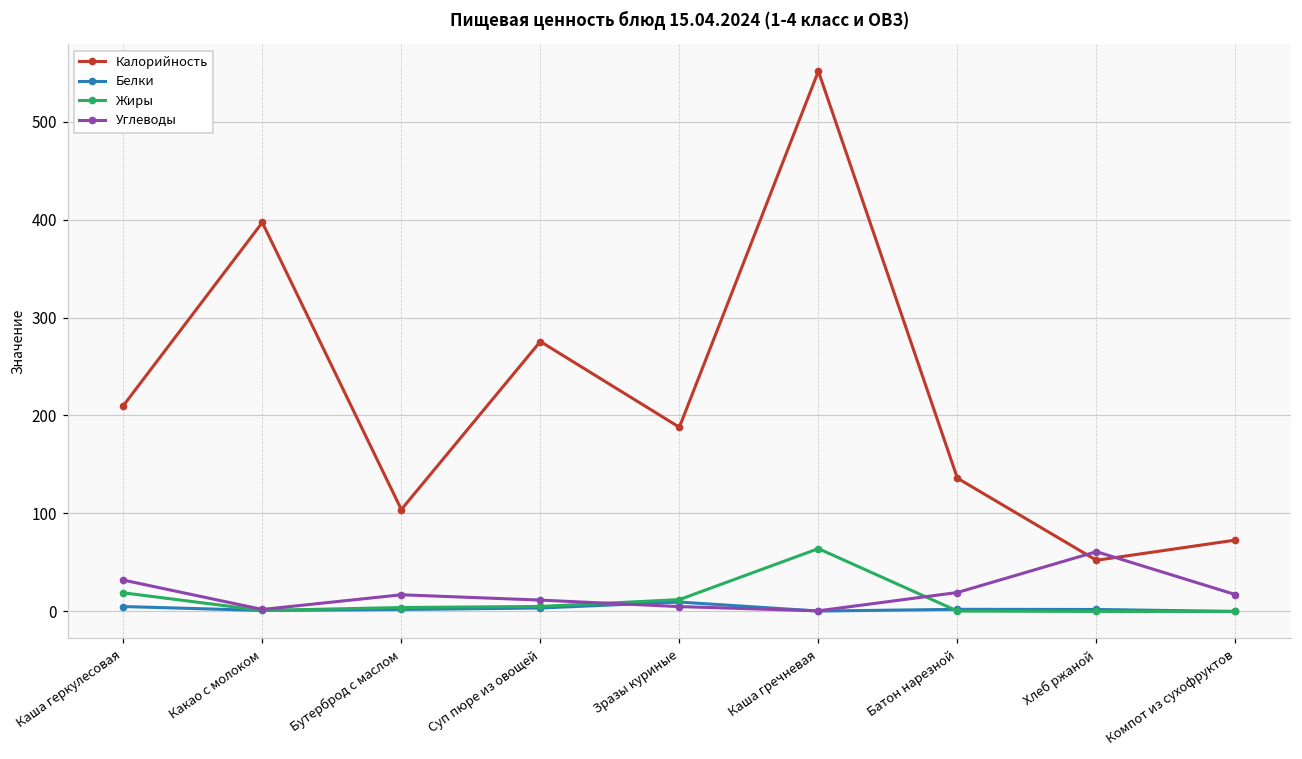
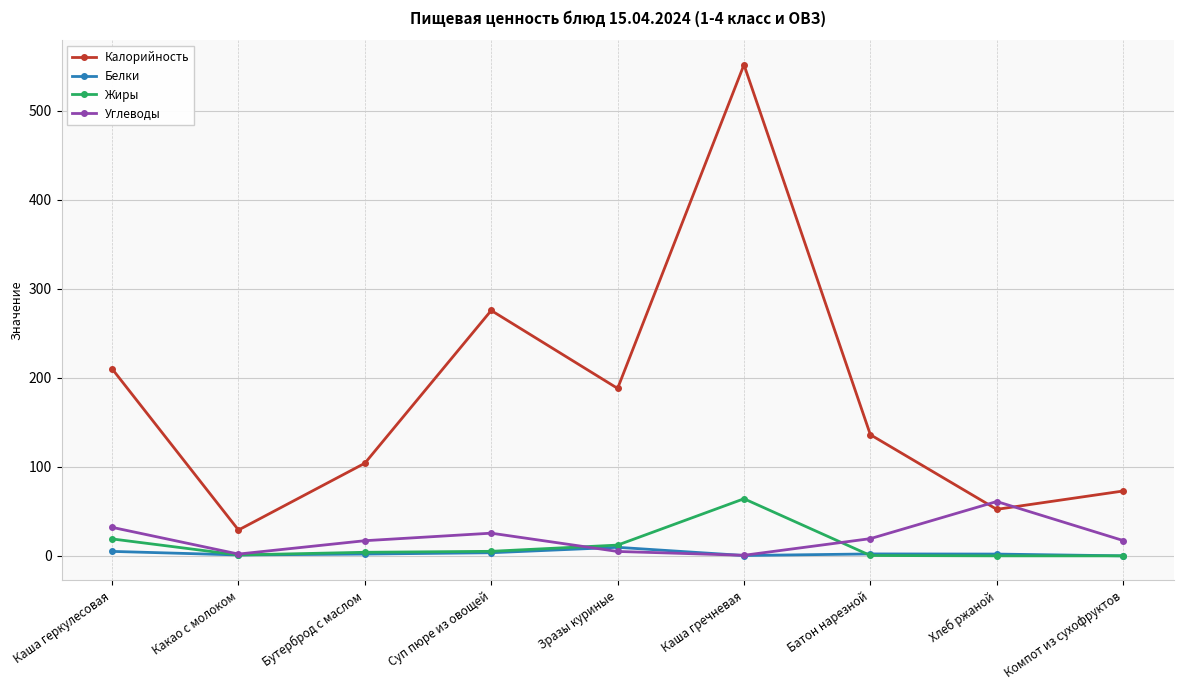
  {
    "Калорийность": {
      "Каша геркулесовая": 210,
-     "Какао с молоком": 400,
+     "Какао с молоком": 30,
      "Бутерброд с маслом": 100,
      "Суп пюре из овощей": 280,
      "Зразы куриные": 190,
      "Каша гречневая": 550,
      "Батон нарезной": 140,
      "Хлеб ржаной": 50,
      "Компот из сухофруктов": 70
    },
    "Белки": {
      "Каша геркулесовая": 10
    },
    "Жиры": {
      "Каша геркулесовая": 20,
      "Каша гречневая": 60
    },
    "Углеводы": {
      "Каша геркулесовая": 30,
      "Бутерброд с маслом": 20,
-     "Суп пюре из овощей": 10,
+     "Суп пюре из овощей": 30,
      "Зразы куриные": 0,
      "Батон нарезной": 20,
      "Хлеб ржаной": 60,
      "Компот из сухофруктов": 20
    }
  }
